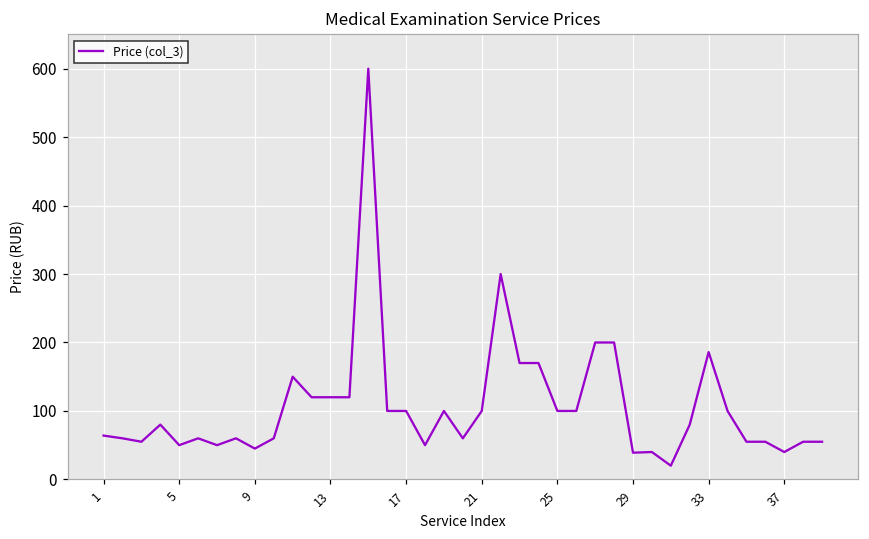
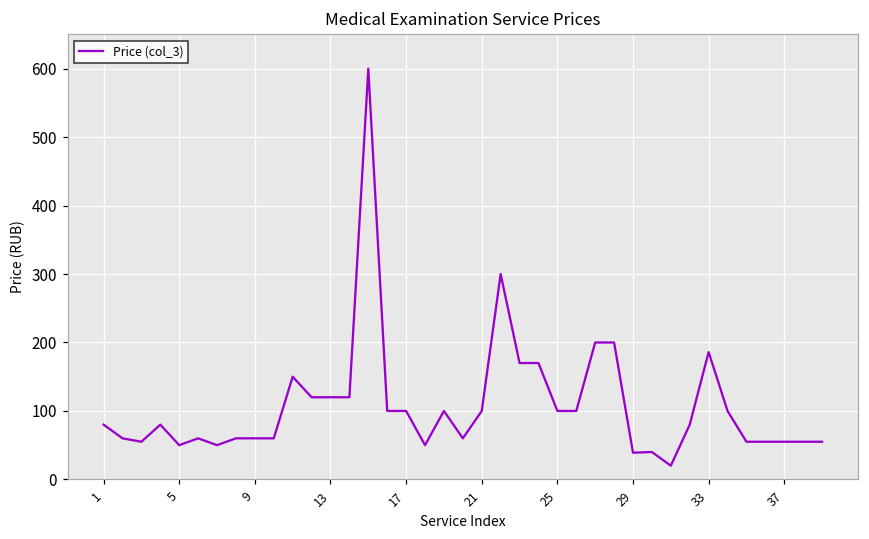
  {
-   "1": 60,
+   "1": 80,
    "5": 50,
-   "9": 50,
+   "9": 60,
    "13": 120,
    "17": 100,
    "21": 100,
    "25": 100,
    "29": 40,
    "33": 190,
-   "37": 40
+   "37": 60
  }
